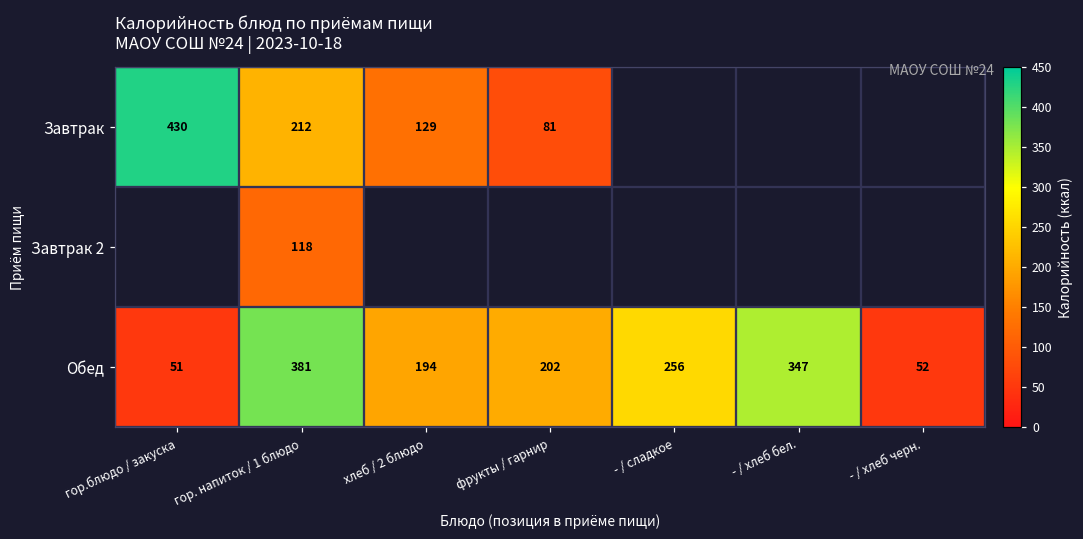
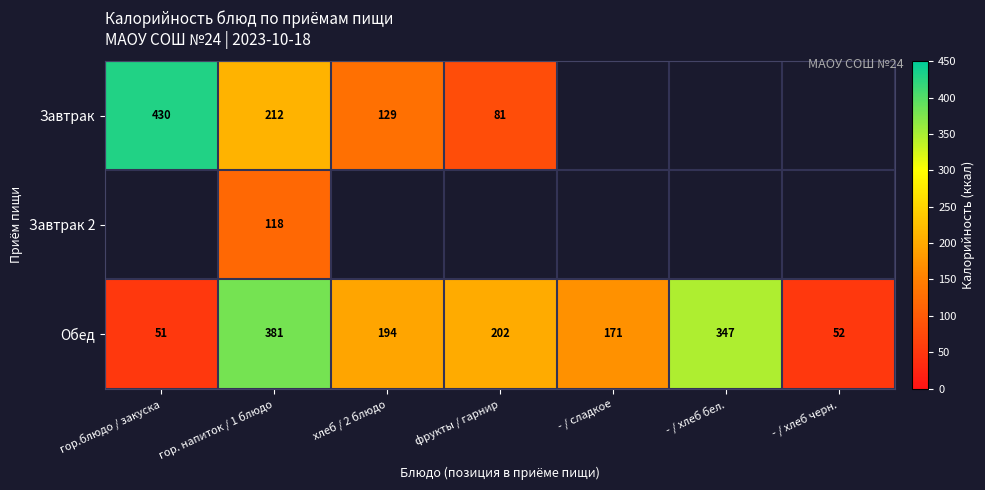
  {
    "Завтрак": {
      "гор.блюдо / закуска": 430,
      "гор. напиток / 1 блюдо": 212,
      "хлеб / 2 блюдо": 129,
      "фрукты / гарнир": 81
    },
    "Завтрак 2": {
      "гор. напиток / 1 блюдо": 118
    },
    "Обед": {
      "гор.блюдо / закуска": 51,
      "гор. напиток / 1 блюдо": 381,
      "хлеб / 2 блюдо": 194,
      "фрукты / гарнир": 202,
-     "- / сладкое": 256,
+     "- / сладкое": 171,
      "- / хлеб бел.": 347,
      "- / хлеб черн.": 52
    }
  }
